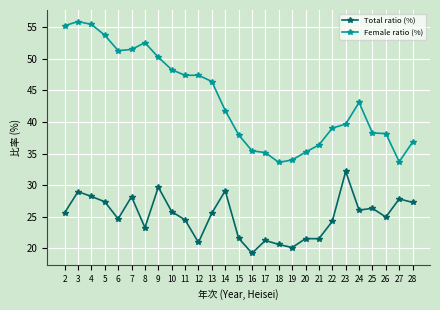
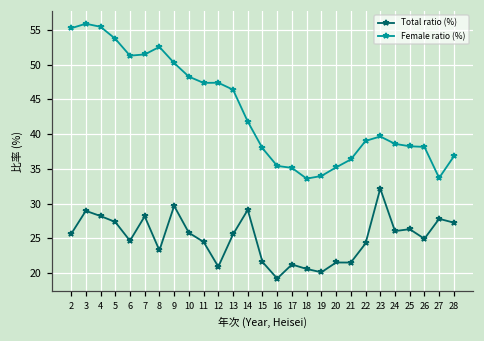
  {
    "Total ratio (%)": {
      "2": 26,
      "3": 29,
      "4": 28,
      "5": 27,
      "6": 25,
      "7": 28,
      "8": 23,
      "9": 30,
      "10": 26,
      "11": 24,
      "12": 21,
      "13": 26,
      "14": 29,
      "15": 22,
      "16": 19,
      "17": 21,
      "18": 21,
      "19": 20,
      "20": 22,
      "21": 22,
      "22": 24,
      "23": 32,
      "24": 26,
      "25": 26,
      "26": 25,
      "27": 28,
      "28": 27
    },
    "Female ratio (%)": {
      "2": 55,
      "3": 56,
      "4": 55,
      "5": 54,
      "6": 51,
      "7": 51,
      "8": 53,
      "9": 50,
      "10": 48,
      "11": 47,
      "12": 47,
      "13": 46,
      "14": 42,
      "15": 38,
      "16": 35,
      "17": 35,
      "18": 34,
      "19": 34,
      "20": 35,
      "21": 36,
      "22": 39,
      "23": 40,
-     "24": 43,
+     "24": 39,
      "25": 38,
      "26": 38,
      "27": 34,
      "28": 37
    }
  }
